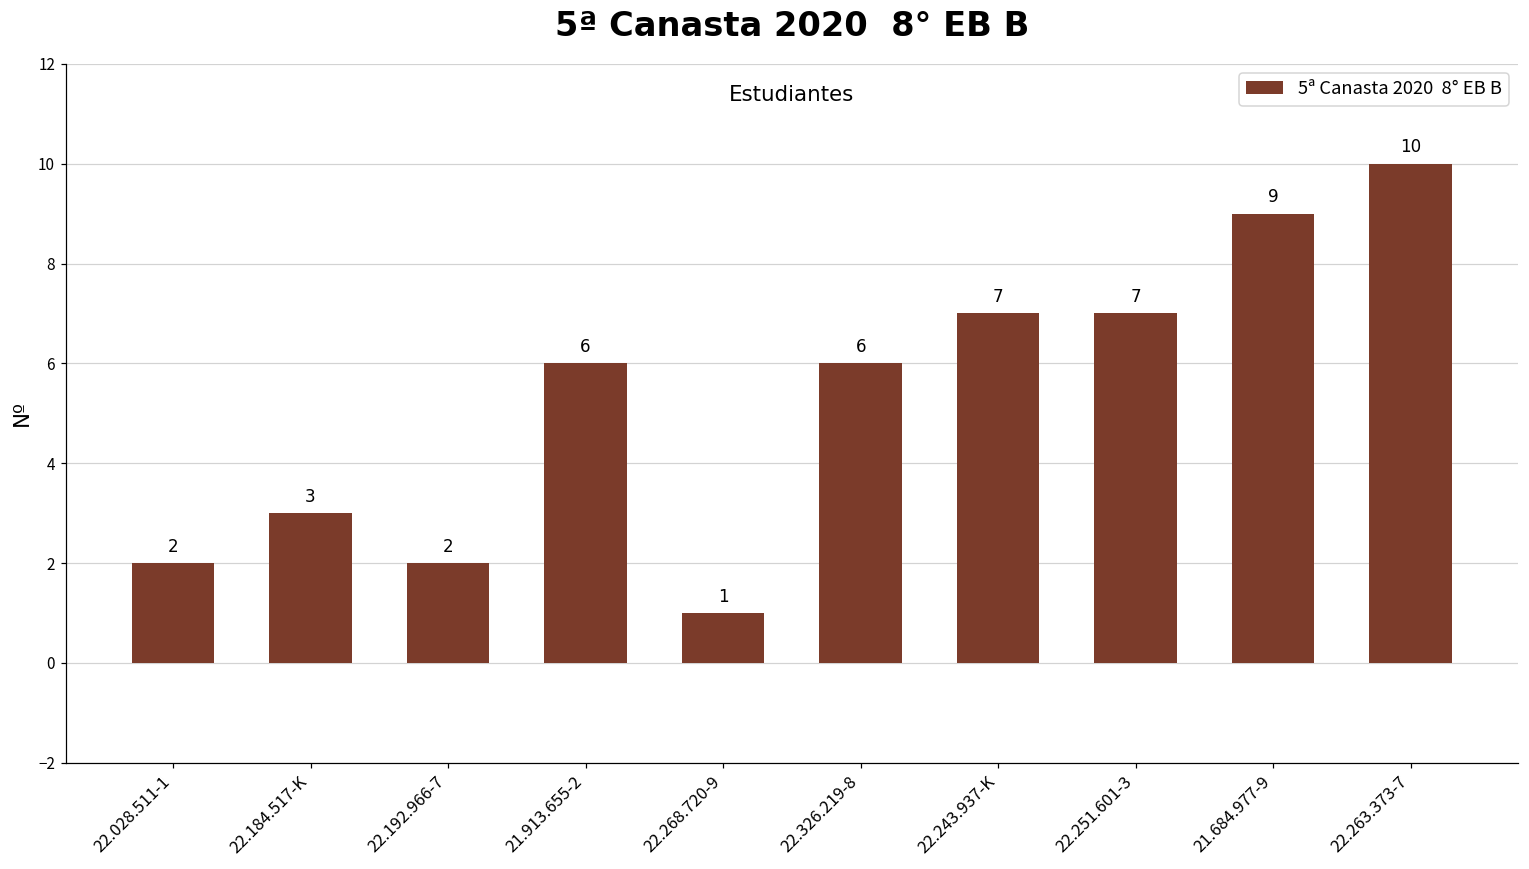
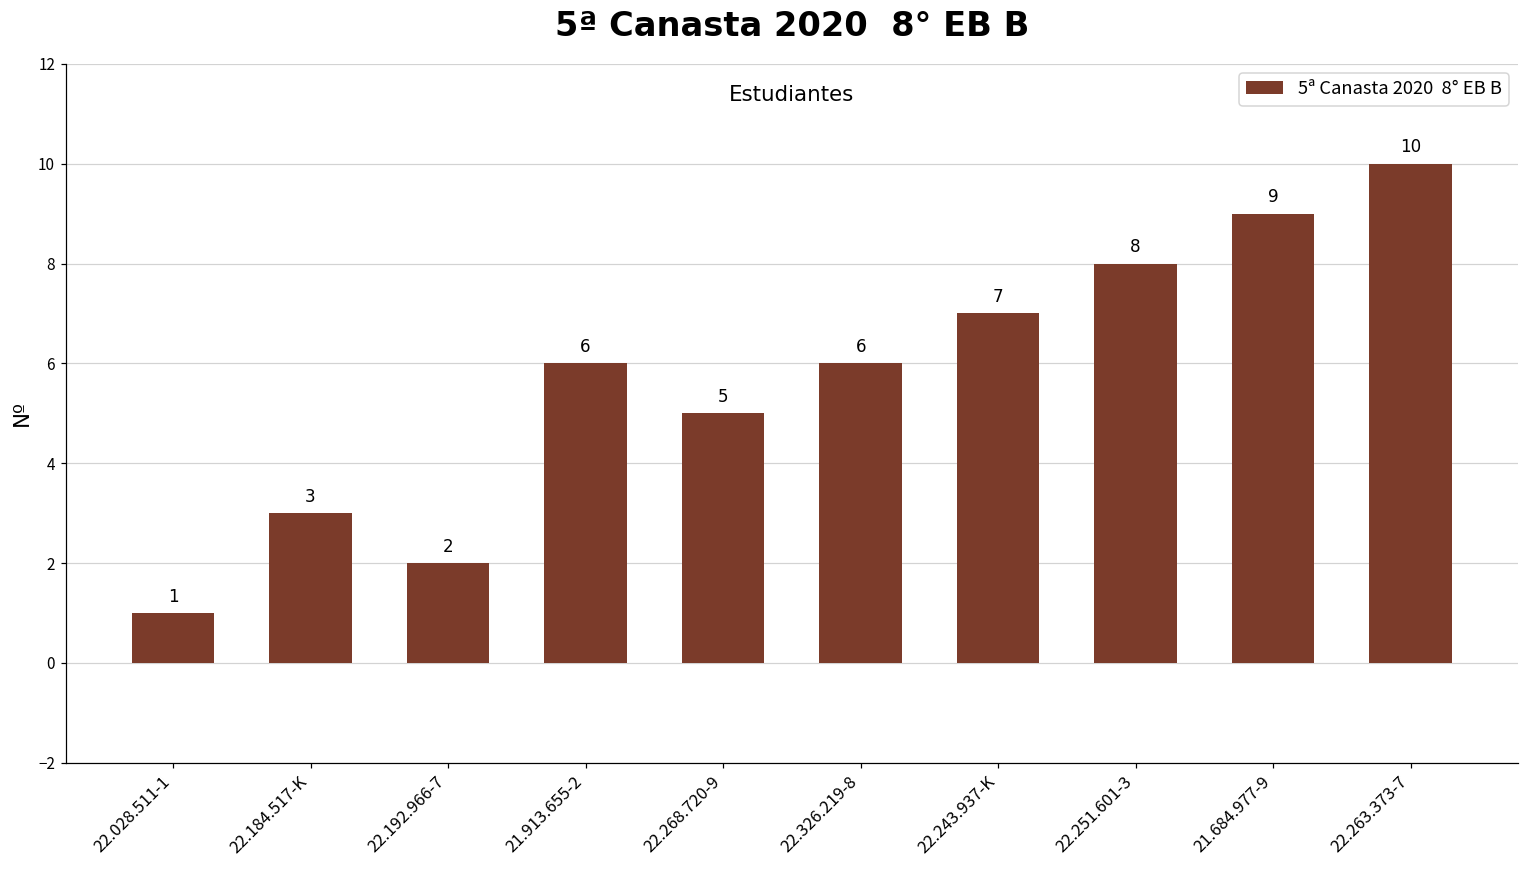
  {
-   "22.028.511-1": 2,
+   "22.028.511-1": 1,
    "22.184.517-K": 3,
    "22.192.966-7": 2,
    "21.913.655-2": 6,
-   "22.268.720-9": 1,
+   "22.268.720-9": 5,
    "22.326.219-8": 6,
    "22.243.937-K": 7,
-   "22.251.601-3": 7,
+   "22.251.601-3": 8,
    "21.684.977-9": 9,
    "22.263.373-7": 10
  }
